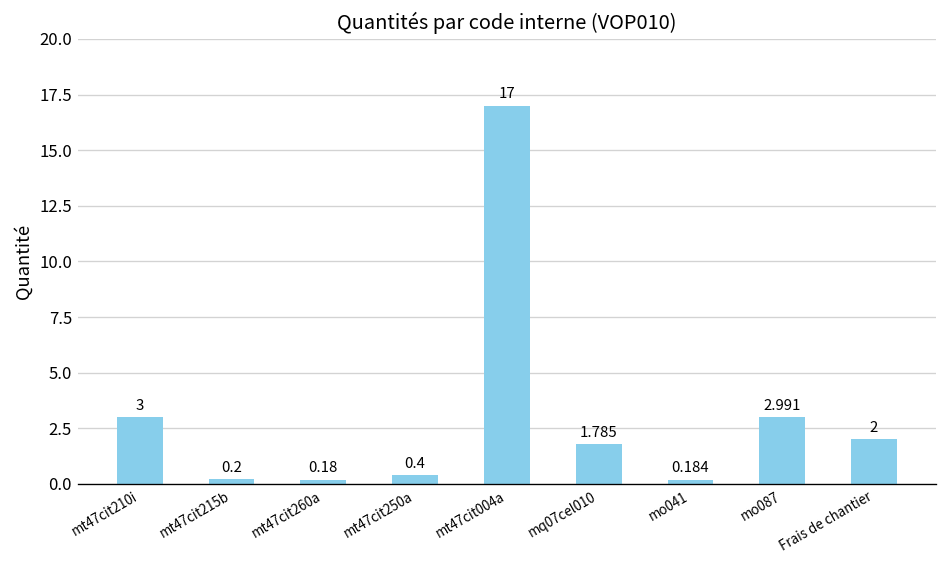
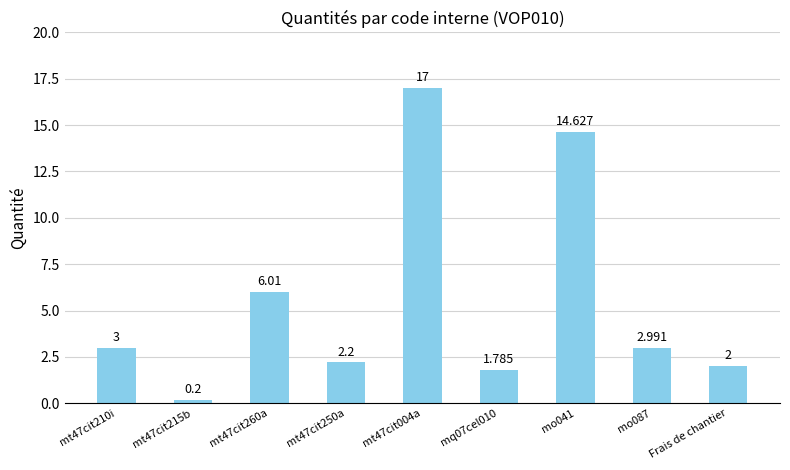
  {
    "mt47cit210i": 3,
    "mt47cit215b": 0.2,
-   "mt47cit260a": 0.18,
-   "mt47cit250a": 0.4,
+   "mt47cit260a": 6.01,
+   "mt47cit250a": 2.2,
    "mt47cit004a": 17,
    "mq07cel010": 1.785,
-   "mo041": 0.184,
+   "mo041": 14.627,
    "mo087": 2.991,
    "Frais de chantier": 2
  }
